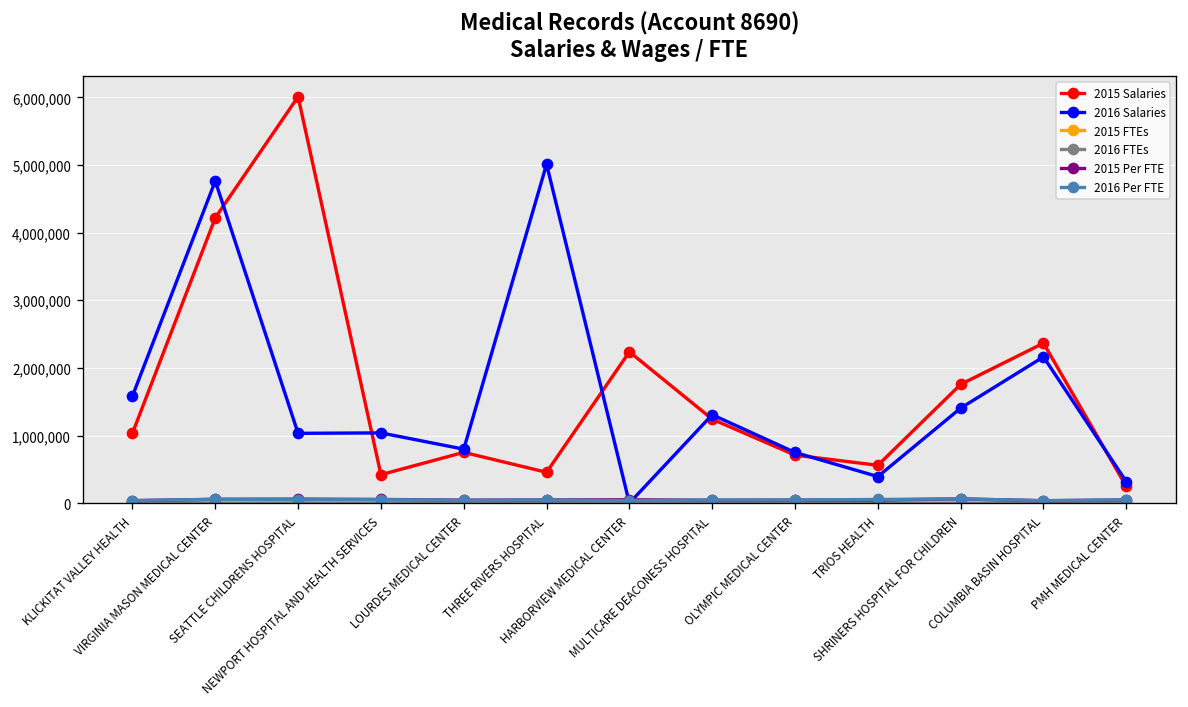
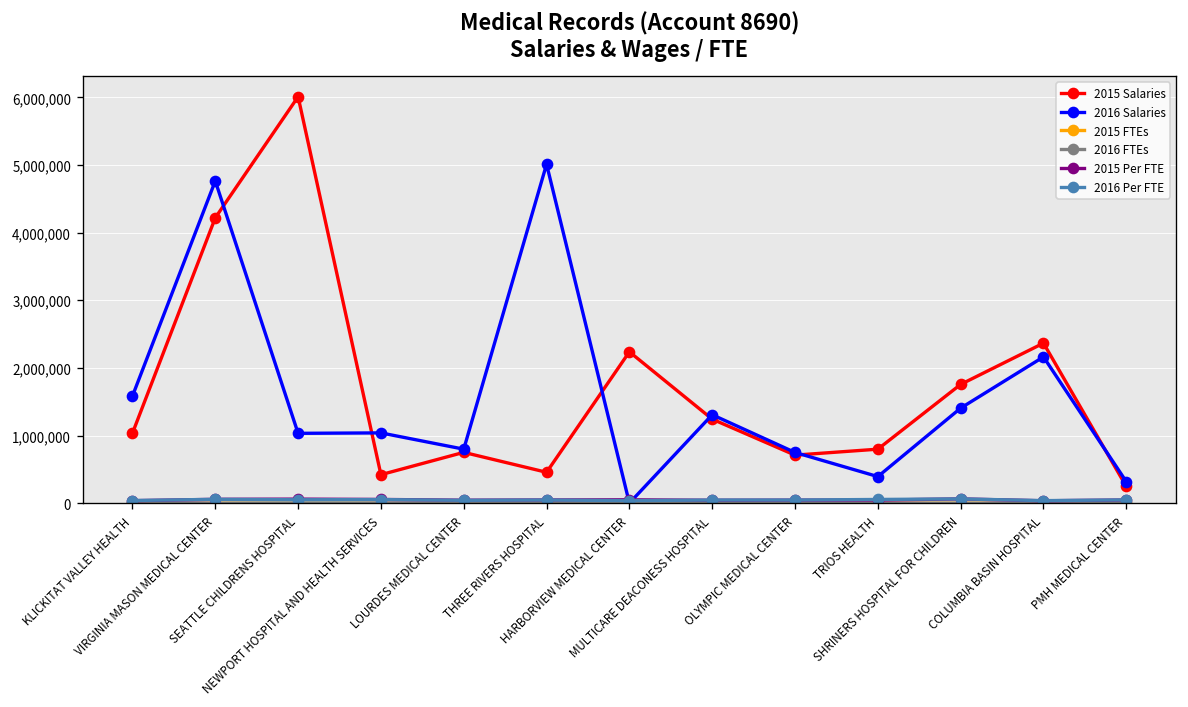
  {
    "2015 Salaries": {
      "KLICKITAT VALLEY HEALTH": "1,000,000",
      "VIRGINIA MASON MEDICAL CENTER": "4,200,000",
      "SEATTLE CHILDRENS HOSPITAL": "6,000,000",
      "NEWPORT HOSPITAL AND HEALTH SERVICES": "400,000",
      "LOURDES MEDICAL CENTER": "800,000",
      "THREE RIVERS HOSPITAL": "500,000",
      "HARBORVIEW MEDICAL CENTER": "2,200,000",
      "MULTICARE DEACONESS HOSPITAL": "1,200,000",
-     "TRIOS HEALTH": "600,000",
+     "TRIOS HEALTH": "800,000",
      "SHRINERS HOSPITAL FOR CHILDREN": "1,800,000",
      "COLUMBIA BASIN HOSPITAL": "2,400,000",
      "PMH MEDICAL CENTER": "200,000"
    },
    "2016 Salaries": {
      "KLICKITAT VALLEY HEALTH": "1,600,000",
      "VIRGINIA MASON MEDICAL CENTER": "4,800,000",
      "SEATTLE CHILDRENS HOSPITAL": "1,000,000",
      "NEWPORT HOSPITAL AND HEALTH SERVICES": "1,000,000",
      "LOURDES MEDICAL CENTER": "800,000",
      "THREE RIVERS HOSPITAL": "5,000,000",
      "MULTICARE DEACONESS HOSPITAL": "1,300,000",
      "TRIOS HEALTH": "400,000",
      "SHRINERS HOSPITAL FOR CHILDREN": "1,400,000",
      "COLUMBIA BASIN HOSPITAL": "2,200,000",
      "PMH MEDICAL CENTER": "300,000"
    },
    "2016 FTEs": {
      "VIRGINIA MASON MEDICAL CENTER": "0",
      "SEATTLE CHILDRENS HOSPITAL": "0",
      "NEWPORT HOSPITAL AND HEALTH SERVICES": "0",
      "THREE RIVERS HOSPITAL": "0",
      "OLYMPIC MEDICAL CENTER": "0",
      "TRIOS HEALTH": "0",
      "SHRINERS HOSPITAL FOR CHILDREN": "0",
      "PMH MEDICAL CENTER": "0"
    }
  }
